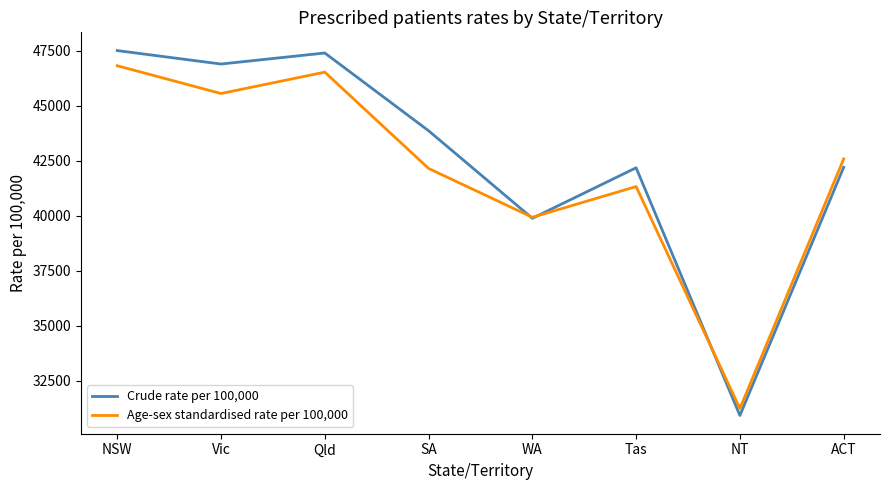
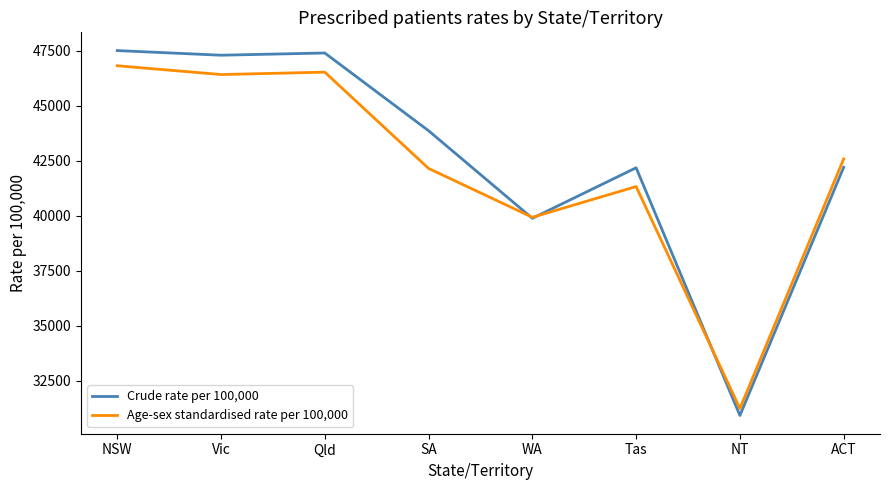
  {
    "Crude rate per 100,000": {
      "NSW": 47500,
-     "Vic": 46900,
+     "Vic": 47300,
      "Qld": 47400,
      "SA": 43900,
      "Tas": 42200,
      "NT": 30900,
      "ACT": 42200
    },
    "Age-sex standardised rate per 100,000": {
      "NSW": 46800,
-     "Vic": 45600,
+     "Vic": 46400,
      "Qld": 46500,
      "SA": 42200,
      "Tas": 41300,
      "NT": 31200,
      "ACT": 42600
    }
  }
